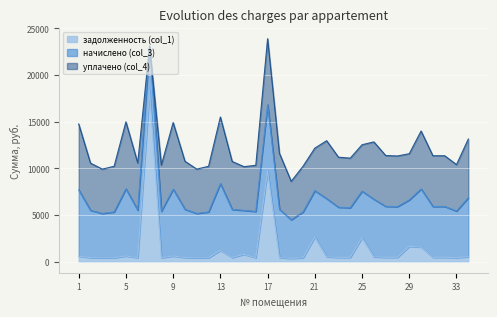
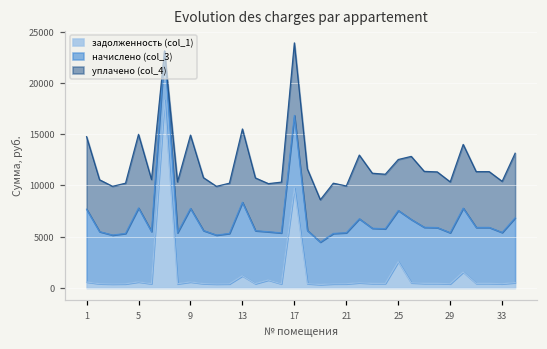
  {
    "задолженность (col_1)": {
      "1": 1000,
      "5": 1000,
      "9": 1000,
      "13": 1000,
      "17": 10000,
-     "21": 3000,
+     "21": 0,
      "25": 3000,
-     "29": 2000,
+     "29": 0,
      "33": 0
    }
  }
